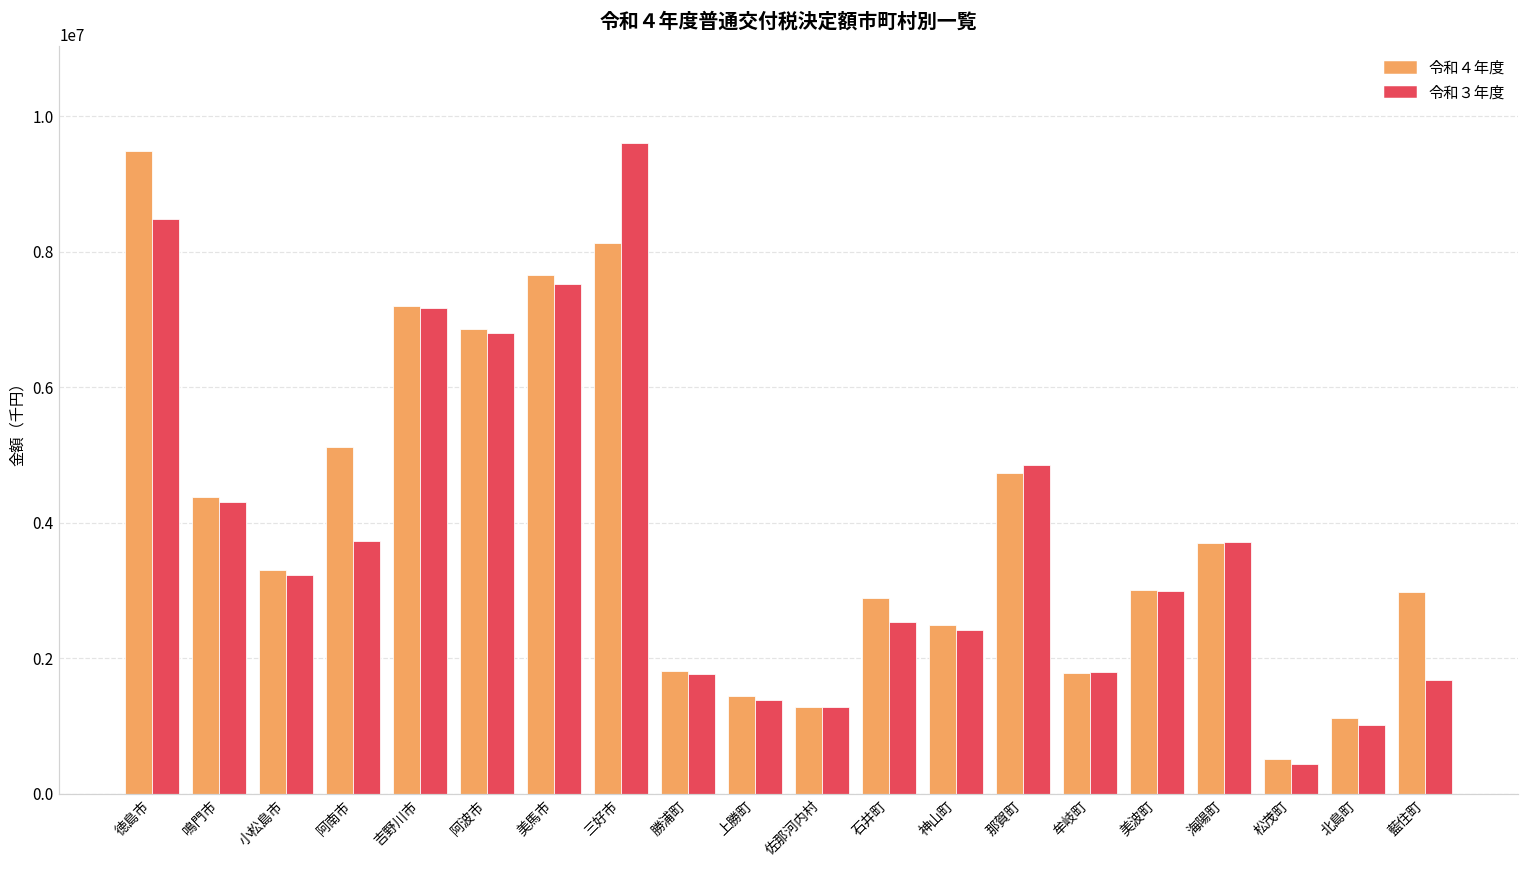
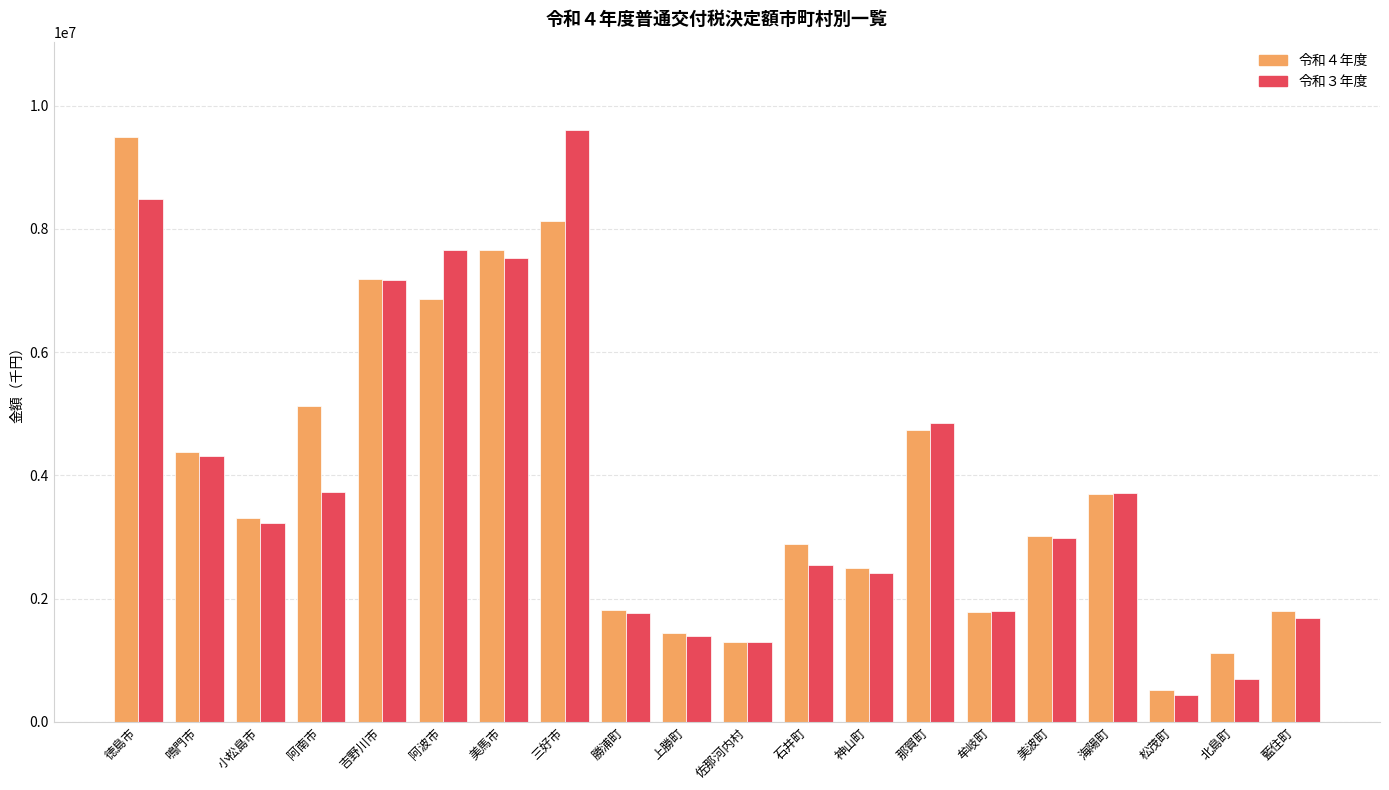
  {
    "令和４年度": {
      "徳島市": 9500000,
      "鳴門市": 4400000,
      "小松島市": 3300000,
      "阿南市": 5100000,
      "吉野川市": 7200000,
      "阿波市": 6900000,
      "美馬市": 7700000,
      "三好市": 8100000,
      "勝浦町": 1800000,
      "上勝町": 1400000,
      "佐那河内村": 1300000,
      "石井町": 2900000,
      "神山町": 2500000,
      "那賀町": 4700000,
      "牟岐町": 1800000,
      "美波町": 3000000,
      "海陽町": 3700000,
      "松茂町": 500000,
      "北島町": 1100000,
-     "藍住町": 3000000
+     "藍住町": 1800000
    },
    "令和３年度": {
      "徳島市": 8500000,
      "鳴門市": 4300000,
      "小松島市": 3200000,
      "阿南市": 3700000,
      "吉野川市": 7200000,
-     "阿波市": 6800000,
+     "阿波市": 7700000,
      "美馬市": 7500000,
      "三好市": 9600000,
      "勝浦町": 1800000,
      "上勝町": 1400000,
      "佐那河内村": 1300000,
      "石井町": 2500000,
      "神山町": 2400000,
      "那賀町": 4900000,
      "牟岐町": 1800000,
      "美波町": 3000000,
      "海陽町": 3700000,
      "松茂町": 400000,
-     "北島町": 1000000,
+     "北島町": 700000,
      "藍住町": 1700000
    }
  }
